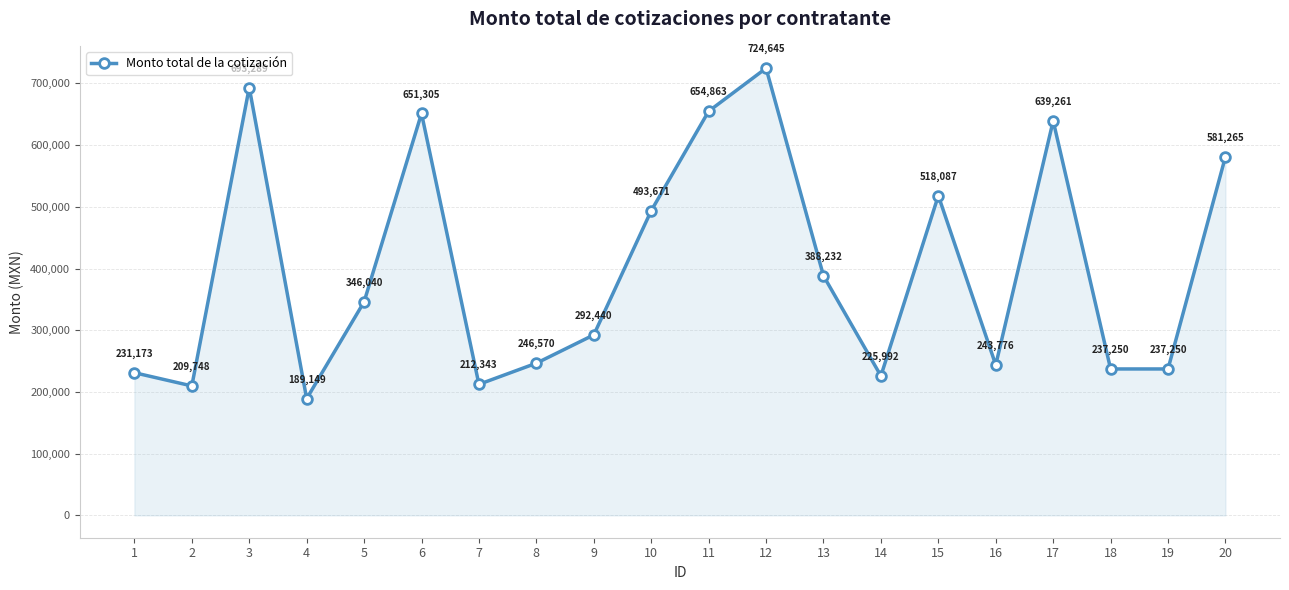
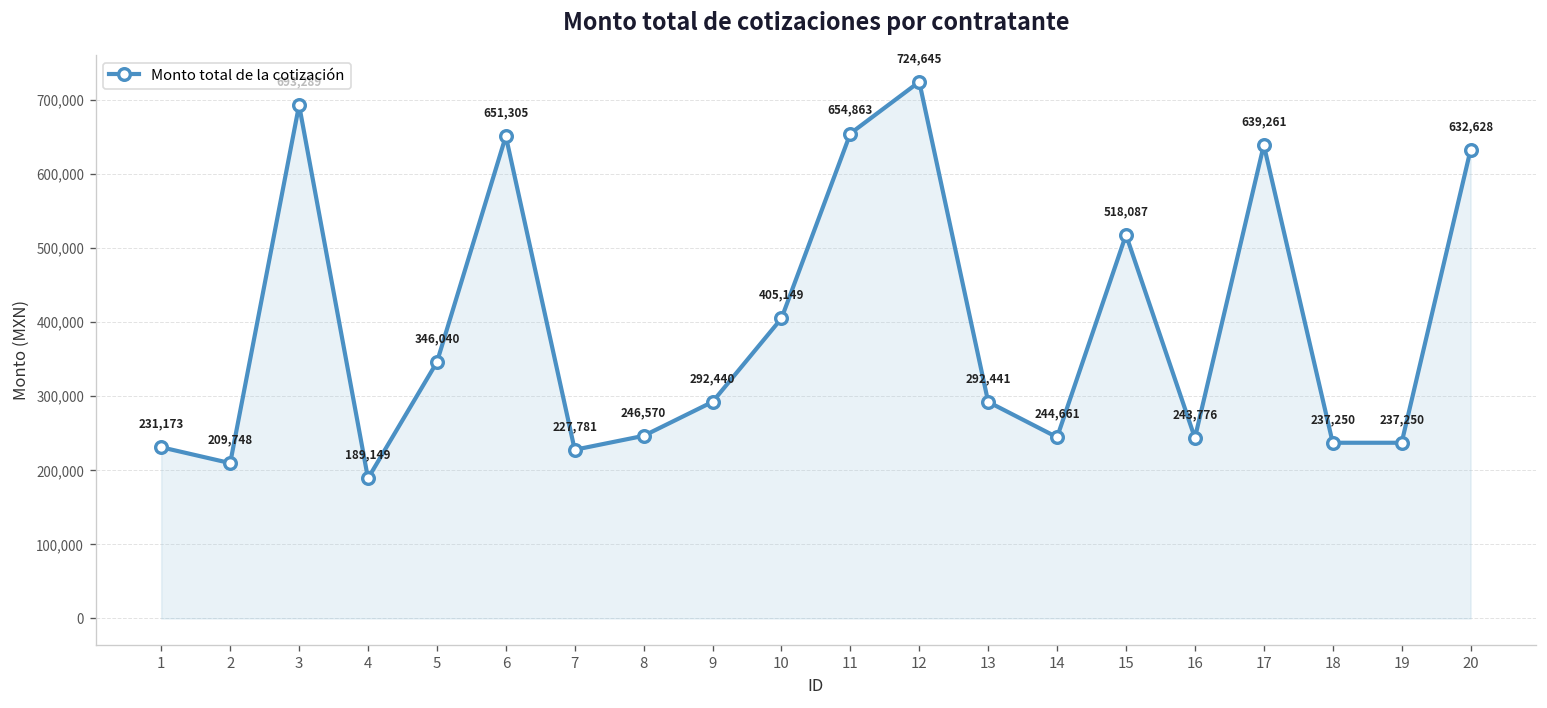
  {
    "1": "231,173",
    "2": "209,748",
    "4": "189,149",
    "5": "346,040",
    "6": "651,305",
-   "7": "212,343",
+   "7": "227,781",
    "8": "246,570",
    "9": "292,440",
-   "10": "493,671",
+   "10": "405,149",
    "11": "654,863",
    "12": "724,645",
-   "13": "388,232",
-   "14": "225,992",
+   "13": "292,441",
+   "14": "244,661",
    "15": "518,087",
    "16": "243,776",
    "17": "639,261",
    "18": "237,250",
    "19": "237,250",
-   "20": "581,265"
+   "20": "632,628"
  }
